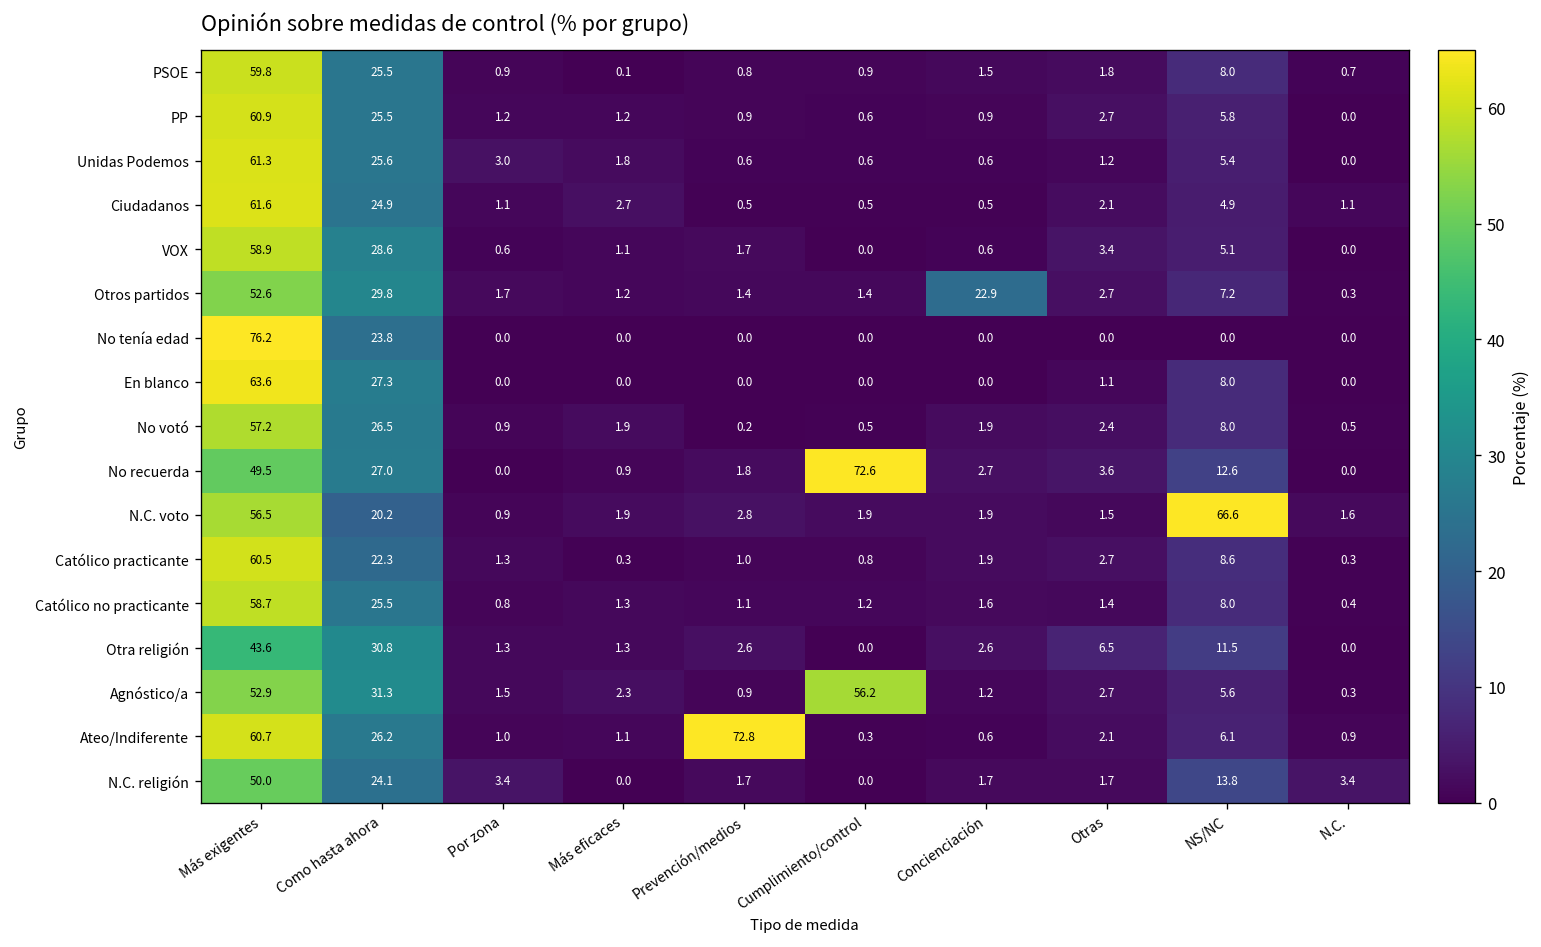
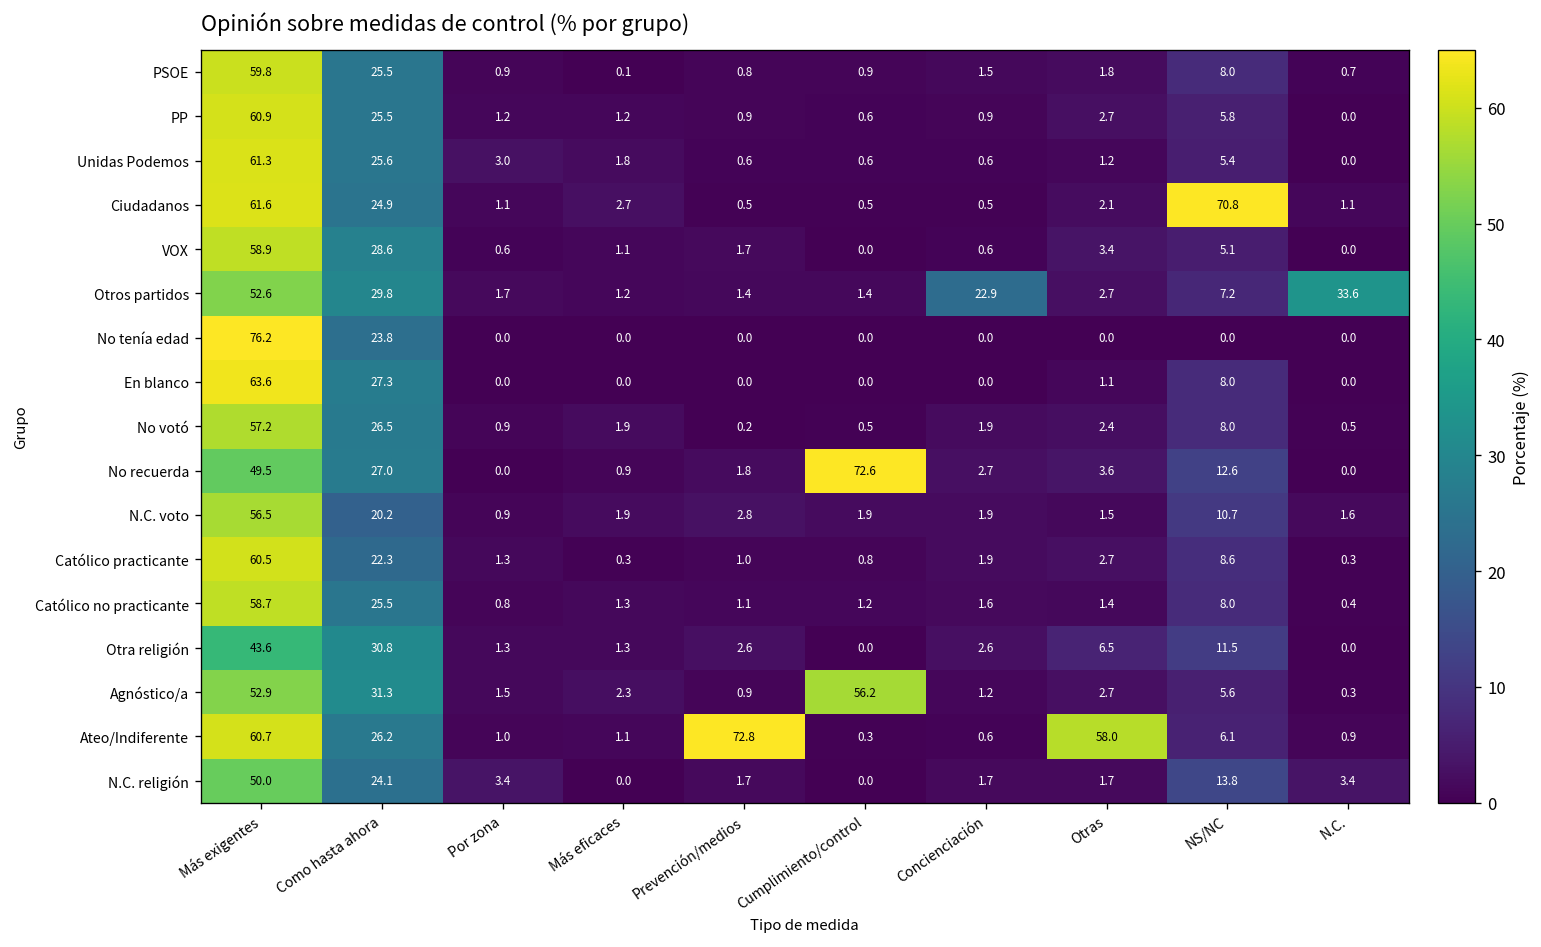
  {
    "PSOE": {
      "Más exigentes": 59.8,
      "Como hasta ahora": 25.5,
      "Por zona": 0.9,
      "Más eficaces": 0.1,
      "Prevención/medios": 0.8,
      "Cumplimiento/control": 0.9,
      "Concienciación": 1.5,
      "Otras": 1.8,
      "NS/NC": 8.0,
      "N.C.": 0.7
    },
    "PP": {
      "Más exigentes": 60.9,
      "Como hasta ahora": 25.5,
      "Por zona": 1.2,
      "Más eficaces": 1.2,
      "Prevención/medios": 0.9,
      "Cumplimiento/control": 0.6,
      "Concienciación": 0.9,
      "Otras": 2.7,
      "NS/NC": 5.8,
      "N.C.": 0.0
    },
    "Unidas Podemos": {
      "Más exigentes": 61.3,
      "Como hasta ahora": 25.6,
      "Por zona": 3.0,
      "Más eficaces": 1.8,
      "Prevención/medios": 0.6,
      "Cumplimiento/control": 0.6,
      "Concienciación": 0.6,
      "Otras": 1.2,
      "NS/NC": 5.4,
      "N.C.": 0.0
    },
    "Ciudadanos": {
      "Más exigentes": 61.6,
      "Como hasta ahora": 24.9,
      "Por zona": 1.1,
      "Más eficaces": 2.7,
      "Prevención/medios": 0.5,
      "Cumplimiento/control": 0.5,
      "Concienciación": 0.5,
      "Otras": 2.1,
-     "NS/NC": 4.9,
+     "NS/NC": 70.8,
      "N.C.": 1.1
    },
    "VOX": {
      "Más exigentes": 58.9,
      "Como hasta ahora": 28.6,
      "Por zona": 0.6,
      "Más eficaces": 1.1,
      "Prevención/medios": 1.7,
      "Cumplimiento/control": 0.0,
      "Concienciación": 0.6,
      "Otras": 3.4,
      "NS/NC": 5.1,
      "N.C.": 0.0
    },
    "Otros partidos": {
      "Más exigentes": 52.6,
      "Como hasta ahora": 29.8,
      "Por zona": 1.7,
      "Más eficaces": 1.2,
      "Prevención/medios": 1.4,
      "Cumplimiento/control": 1.4,
      "Concienciación": 22.9,
      "Otras": 2.7,
      "NS/NC": 7.2,
-     "N.C.": 0.3
+     "N.C.": 33.6
    },
    "No tenía edad": {
      "Más exigentes": 76.2,
      "Como hasta ahora": 23.8,
      "Por zona": 0.0,
      "Más eficaces": 0.0,
      "Prevención/medios": 0.0,
      "Cumplimiento/control": 0.0,
      "Concienciación": 0.0,
      "Otras": 0.0,
      "NS/NC": 0.0,
      "N.C.": 0.0
    },
    "En blanco": {
      "Más exigentes": 63.6,
      "Como hasta ahora": 27.3,
      "Por zona": 0.0,
      "Más eficaces": 0.0,
      "Prevención/medios": 0.0,
      "Cumplimiento/control": 0.0,
      "Concienciación": 0.0,
      "Otras": 1.1,
      "NS/NC": 8.0,
      "N.C.": 0.0
    },
    "No votó": {
      "Más exigentes": 57.2,
      "Como hasta ahora": 26.5,
      "Por zona": 0.9,
      "Más eficaces": 1.9,
      "Prevención/medios": 0.2,
      "Cumplimiento/control": 0.5,
      "Concienciación": 1.9,
      "Otras": 2.4,
      "NS/NC": 8.0,
      "N.C.": 0.5
    },
    "No recuerda": {
      "Más exigentes": 49.5,
      "Como hasta ahora": 27.0,
      "Por zona": 0.0,
      "Más eficaces": 0.9,
      "Prevención/medios": 1.8,
      "Cumplimiento/control": 72.6,
      "Concienciación": 2.7,
      "Otras": 3.6,
      "NS/NC": 12.6,
      "N.C.": 0.0
    },
    "N.C. voto": {
      "Más exigentes": 56.5,
      "Como hasta ahora": 20.2,
      "Por zona": 0.9,
      "Más eficaces": 1.9,
      "Prevención/medios": 2.8,
      "Cumplimiento/control": 1.9,
      "Concienciación": 1.9,
      "Otras": 1.5,
-     "NS/NC": 66.6,
+     "NS/NC": 10.7,
      "N.C.": 1.6
    },
    "Católico practicante": {
      "Más exigentes": 60.5,
      "Como hasta ahora": 22.3,
      "Por zona": 1.3,
      "Más eficaces": 0.3,
      "Prevención/medios": 1.0,
      "Cumplimiento/control": 0.8,
      "Concienciación": 1.9,
      "Otras": 2.7,
      "NS/NC": 8.6,
      "N.C.": 0.3
    },
    "Católico no practicante": {
      "Más exigentes": 58.7,
      "Como hasta ahora": 25.5,
      "Por zona": 0.8,
      "Más eficaces": 1.3,
      "Prevención/medios": 1.1,
      "Cumplimiento/control": 1.2,
      "Concienciación": 1.6,
      "Otras": 1.4,
      "NS/NC": 8.0,
      "N.C.": 0.4
    },
    "Otra religión": {
      "Más exigentes": 43.6,
      "Como hasta ahora": 30.8,
      "Por zona": 1.3,
      "Más eficaces": 1.3,
      "Prevención/medios": 2.6,
      "Cumplimiento/control": 0.0,
      "Concienciación": 2.6,
      "Otras": 6.5,
      "NS/NC": 11.5,
      "N.C.": 0.0
    },
    "Agnóstico/a": {
      "Más exigentes": 52.9,
      "Como hasta ahora": 31.3,
      "Por zona": 1.5,
      "Más eficaces": 2.3,
      "Prevención/medios": 0.9,
      "Cumplimiento/control": 56.2,
      "Concienciación": 1.2,
      "Otras": 2.7,
      "NS/NC": 5.6,
      "N.C.": 0.3
    },
    "Ateo/Indiferente": {
      "Más exigentes": 60.7,
      "Como hasta ahora": 26.2,
      "Por zona": 1.0,
      "Más eficaces": 1.1,
      "Prevención/medios": 72.8,
      "Cumplimiento/control": 0.3,
      "Concienciación": 0.6,
-     "Otras": 2.1,
+     "Otras": 58.0,
      "NS/NC": 6.1,
      "N.C.": 0.9
    },
    "N.C. religión": {
      "Más exigentes": 50.0,
      "Como hasta ahora": 24.1,
      "Por zona": 3.4,
      "Más eficaces": 0.0,
      "Prevención/medios": 1.7,
      "Cumplimiento/control": 0.0,
      "Concienciación": 1.7,
      "Otras": 1.7,
      "NS/NC": 13.8,
      "N.C.": 3.4
    }
  }
